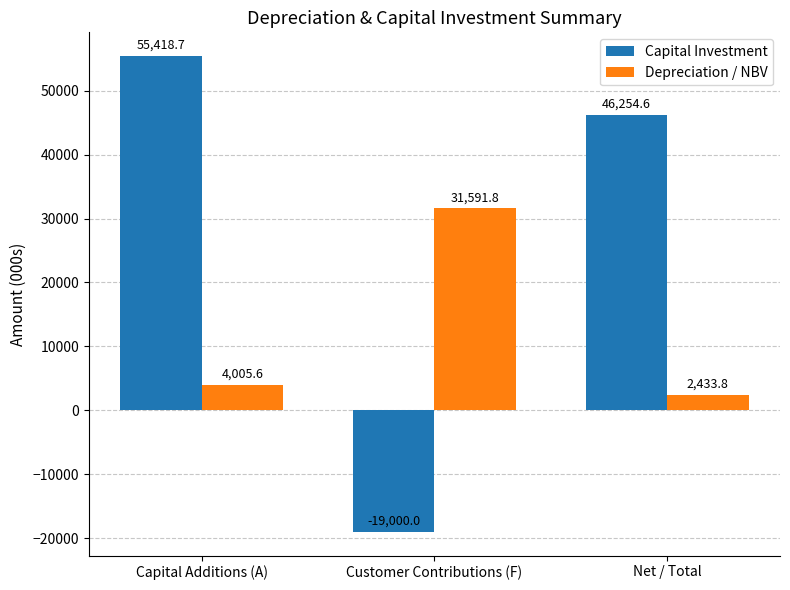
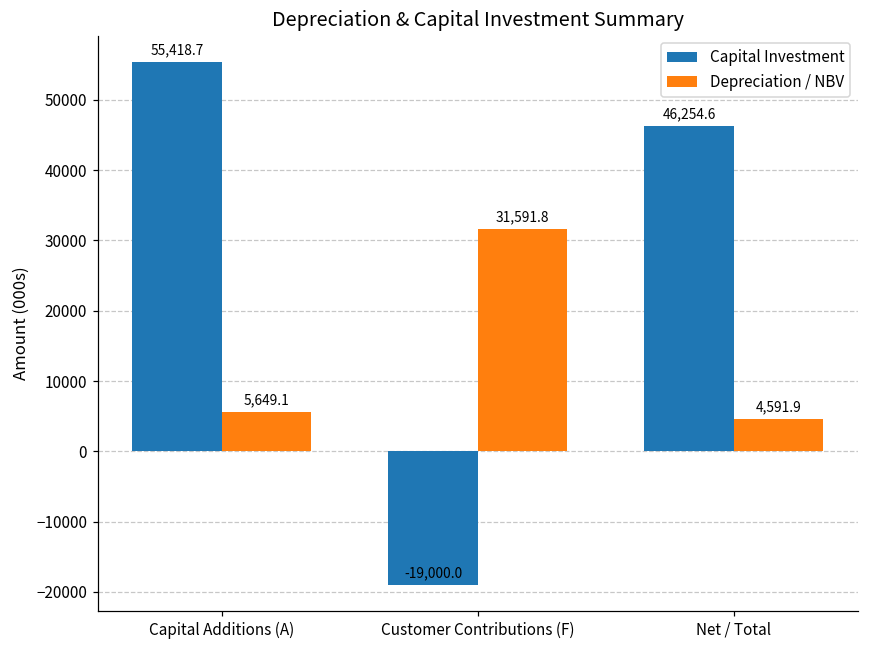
  {
    "Capital Investment": {
      "Capital Additions (A)": "55,418.7",
      "Customer Contributions (F)": "-19,000.0",
      "Net / Total": "46,254.6"
    },
    "Depreciation / NBV": {
-     "Capital Additions (A)": "4,005.6",
+     "Capital Additions (A)": "5,649.1",
      "Customer Contributions (F)": "31,591.8",
-     "Net / Total": "2,433.8"
+     "Net / Total": "4,591.9"
    }
  }
